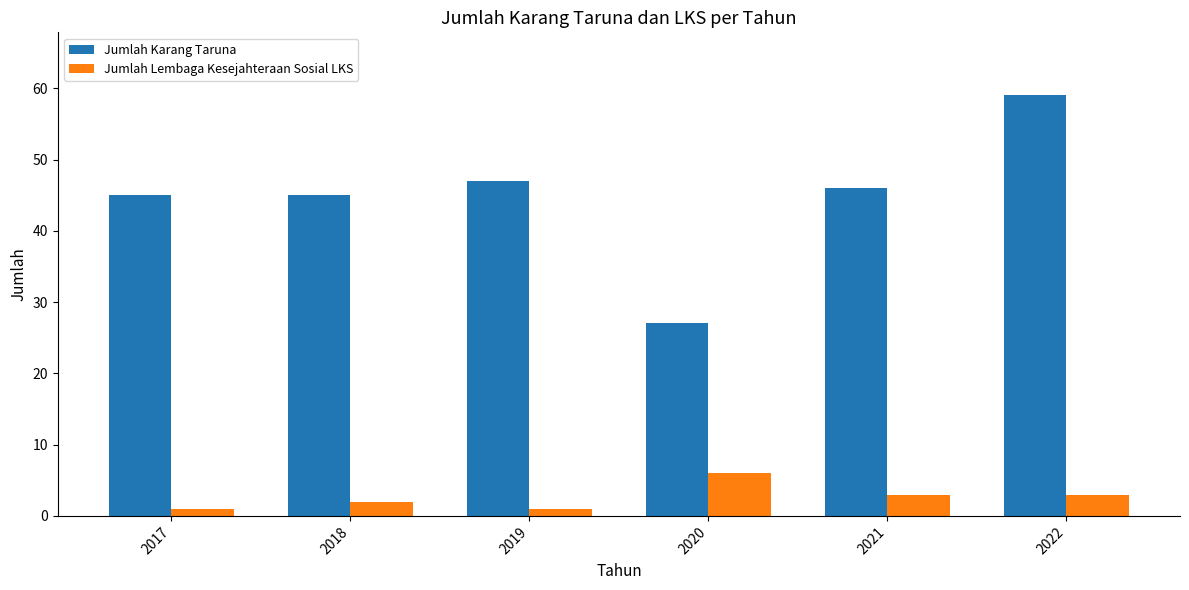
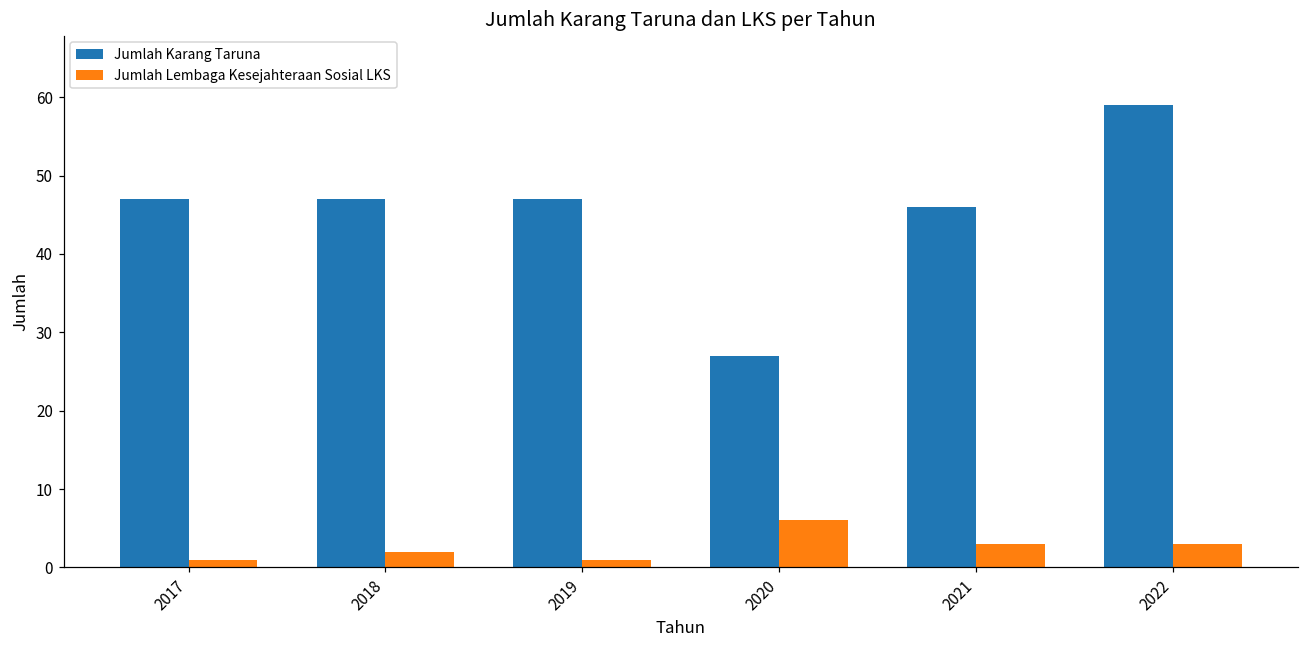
  {
    "Jumlah Karang Taruna": {
-     "2017": 45,
-     "2018": 45,
+     "2017": 47,
+     "2018": 47,
      "2019": 47,
      "2020": 27,
      "2021": 46,
      "2022": 59
    },
    "Jumlah Lembaga Kesejahteraan Sosial LKS": {
      "2017": 1,
      "2018": 2,
      "2019": 1,
      "2020": 6,
      "2021": 3,
      "2022": 3
    }
  }
